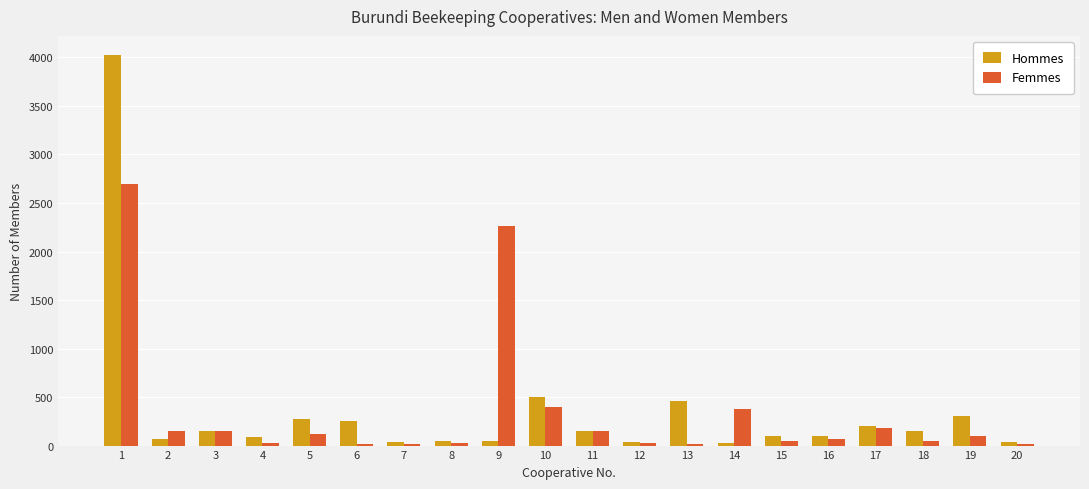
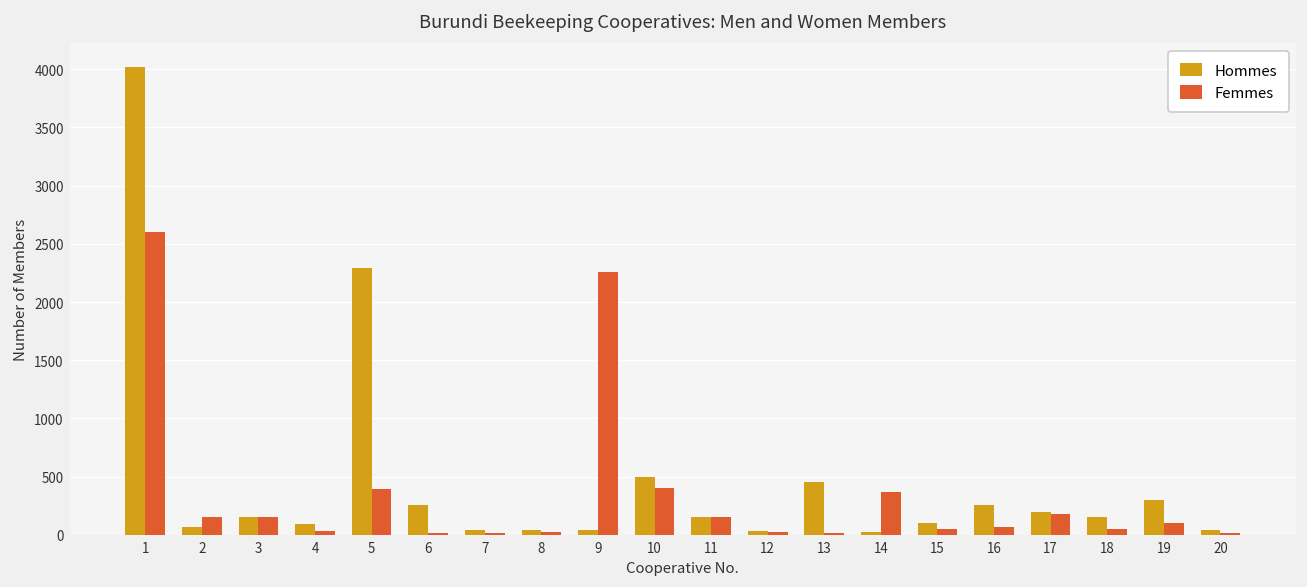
  {
    "Hommes": {
      "1": 4000,
      "2": 100,
      "3": 200,
      "4": 100,
-     "5": 300,
+     "5": 2300,
      "6": 300,
      "7": 0,
      "8": 0,
      "9": 0,
      "10": 500,
      "11": 200,
      "12": 0,
      "13": 500,
      "15": 100,
-     "16": 100,
+     "16": 300,
      "17": 200,
      "18": 200,
      "19": 300,
      "20": 0
    },
    "Femmes": {
-     "1": 2700,
+     "1": 2600,
      "2": 200,
      "3": 200,
      "4": 0,
-     "5": 100,
+     "5": 400,
      "8": 0,
      "9": 2300,
      "10": 400,
      "11": 200,
      "14": 400,
      "15": 100,
      "16": 100,
      "17": 200,
      "18": 100,
      "19": 100
    }
  }
